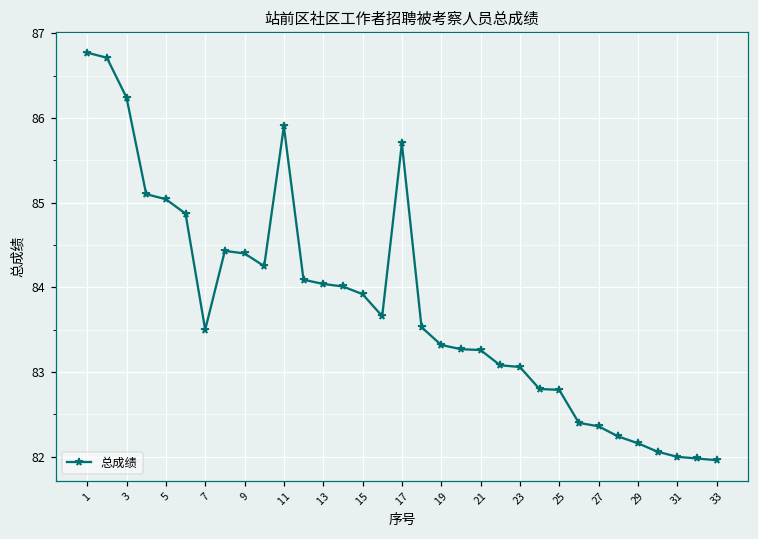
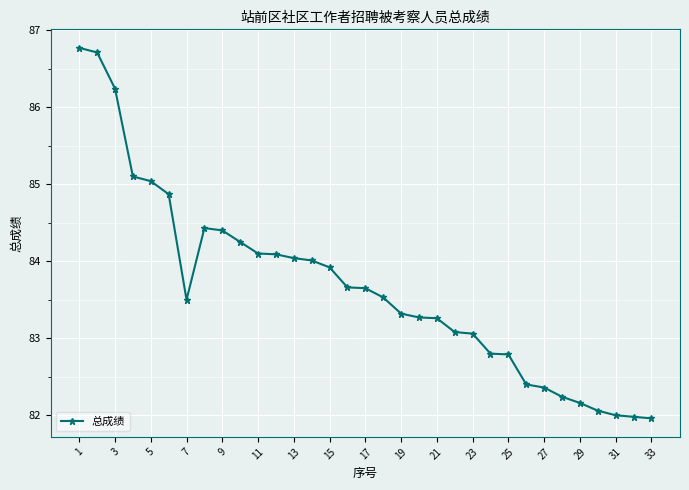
  {
    "1": 86.8,
    "3": 86.2,
    "5": 85.0,
    "7": 83.5,
    "9": 84.4,
-   "11": 85.9,
+   "11": 84.1,
    "13": 84.0,
    "15": 83.9,
-   "17": 85.7,
+   "17": 83.7,
    "19": 83.3,
    "21": 83.3,
    "23": 83.1,
    "25": 82.8,
    "27": 82.4,
    "29": 82.2,
    "31": 82.0,
    "33": 82.0
  }
